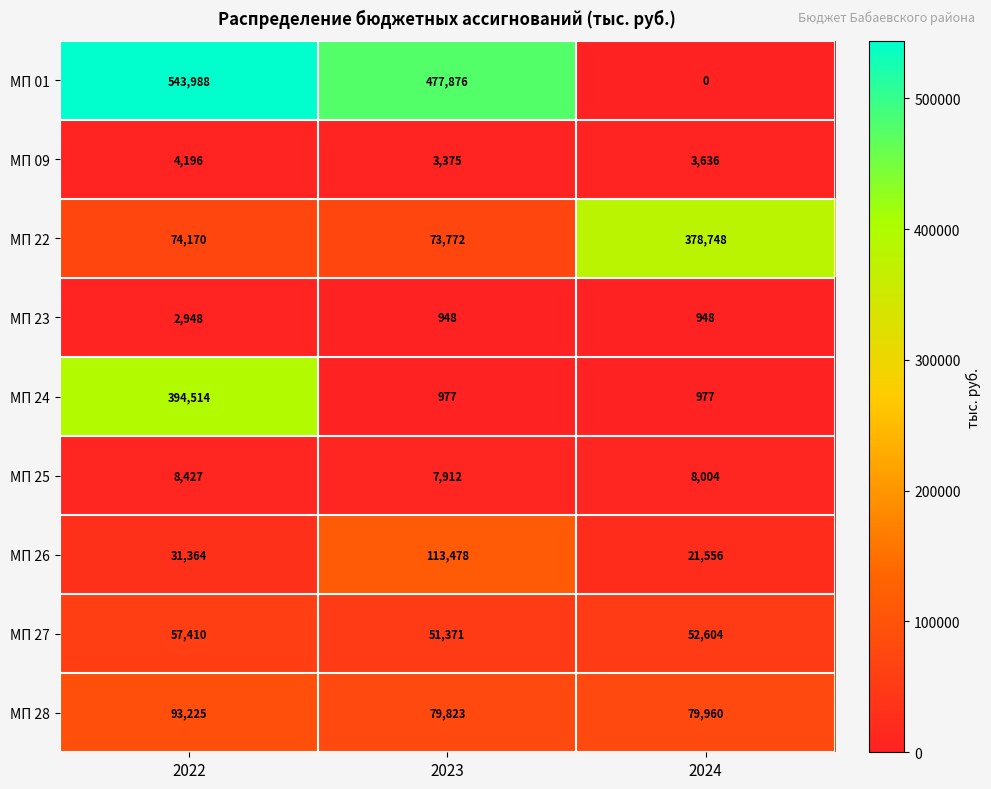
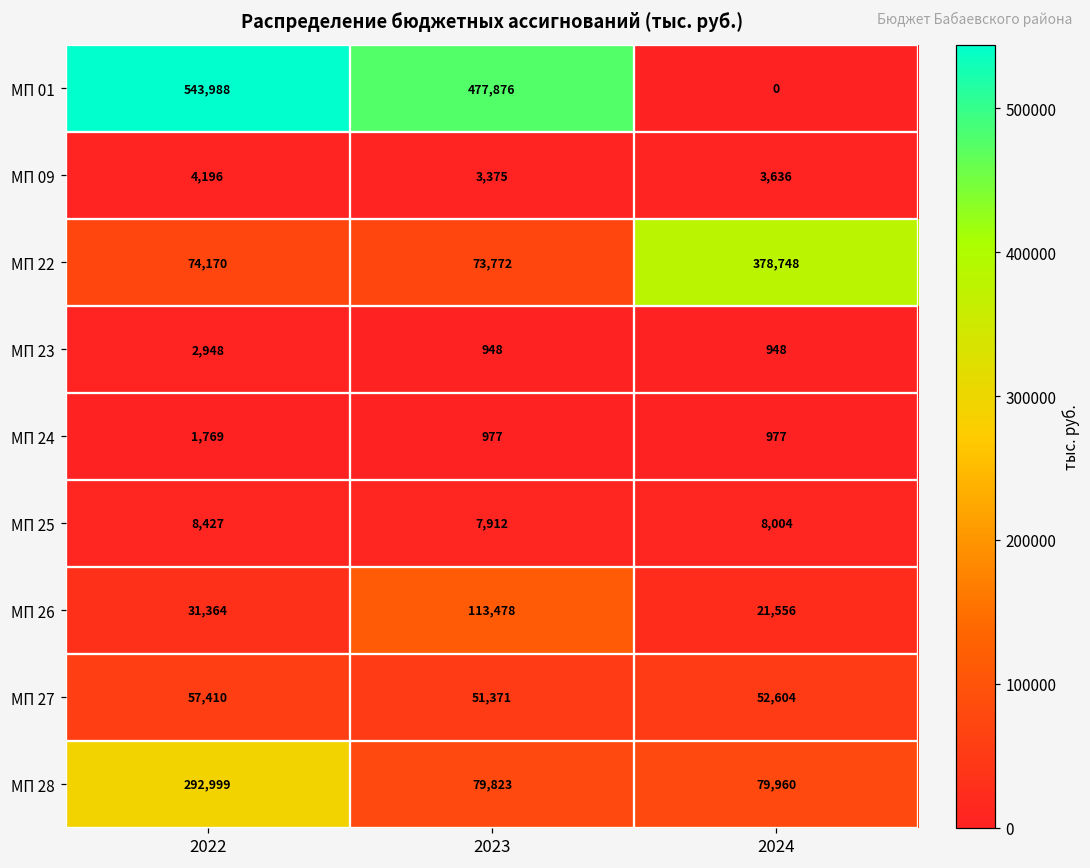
  {
    "МП 01": {
      "2022": "543,988",
      "2023": "477,876",
      "2024": "0"
    },
    "МП 09": {
      "2022": "4,196",
      "2023": "3,375",
      "2024": "3,636"
    },
    "МП 22": {
      "2022": "74,170",
      "2023": "73,772",
      "2024": "378,748"
    },
    "МП 23": {
      "2022": "2,948",
      "2023": "948",
      "2024": "948"
    },
    "МП 24": {
-     "2022": "394,514",
+     "2022": "1,769",
      "2023": "977",
      "2024": "977"
    },
    "МП 25": {
      "2022": "8,427",
      "2023": "7,912",
      "2024": "8,004"
    },
    "МП 26": {
      "2022": "31,364",
      "2023": "113,478",
      "2024": "21,556"
    },
    "МП 27": {
      "2022": "57,410",
      "2023": "51,371",
      "2024": "52,604"
    },
    "МП 28": {
-     "2022": "93,225",
+     "2022": "292,999",
      "2023": "79,823",
      "2024": "79,960"
    }
  }
